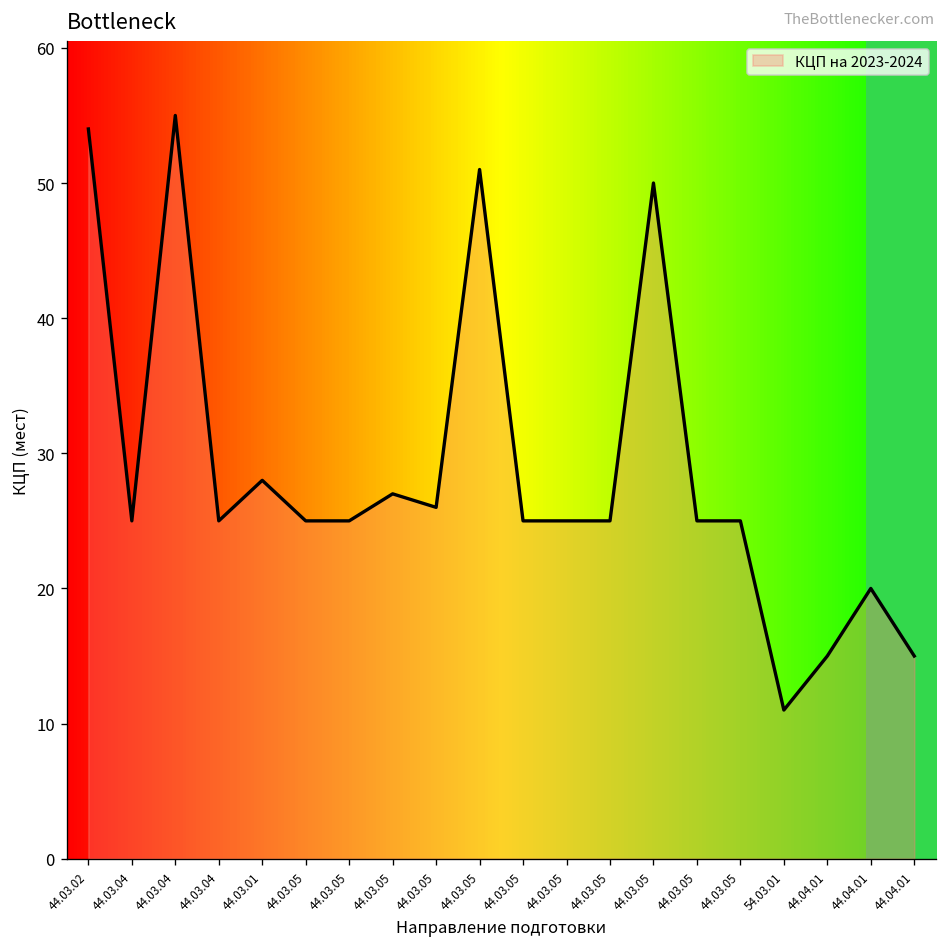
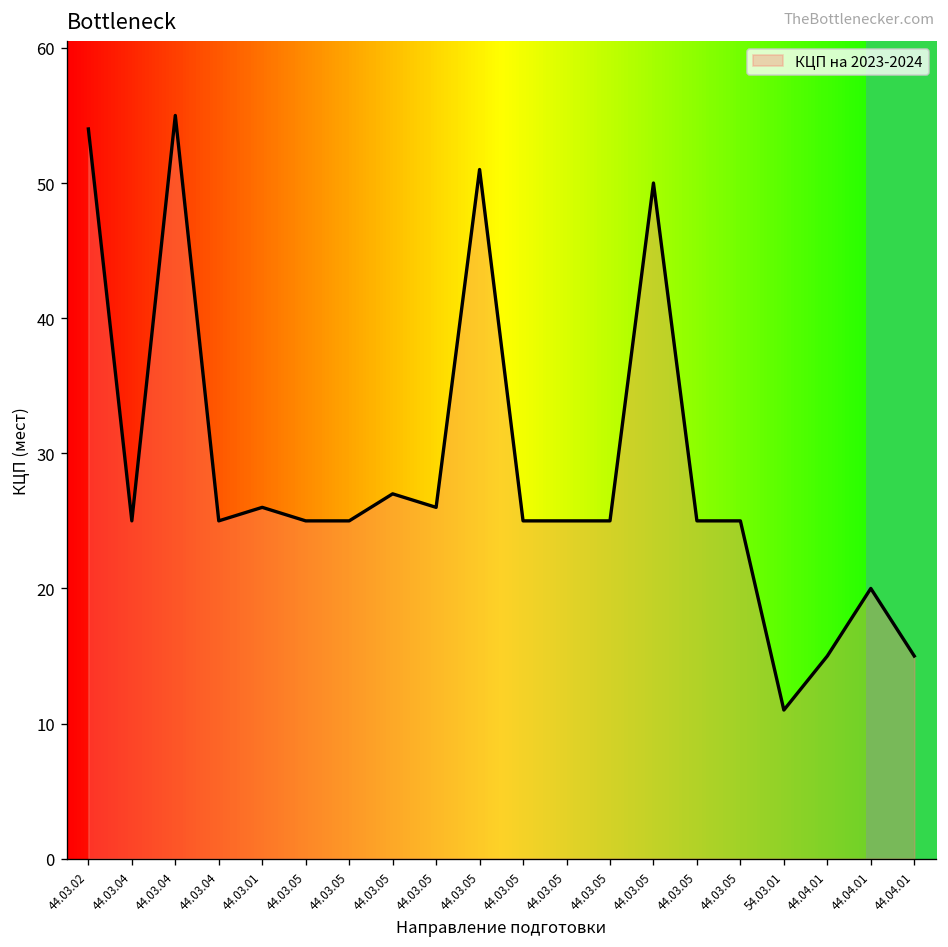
  {
    "44.03.02": 54,
-   "44.03.01": 28,
+   "44.03.01": 26,
    "54.03.01": 11
  }
